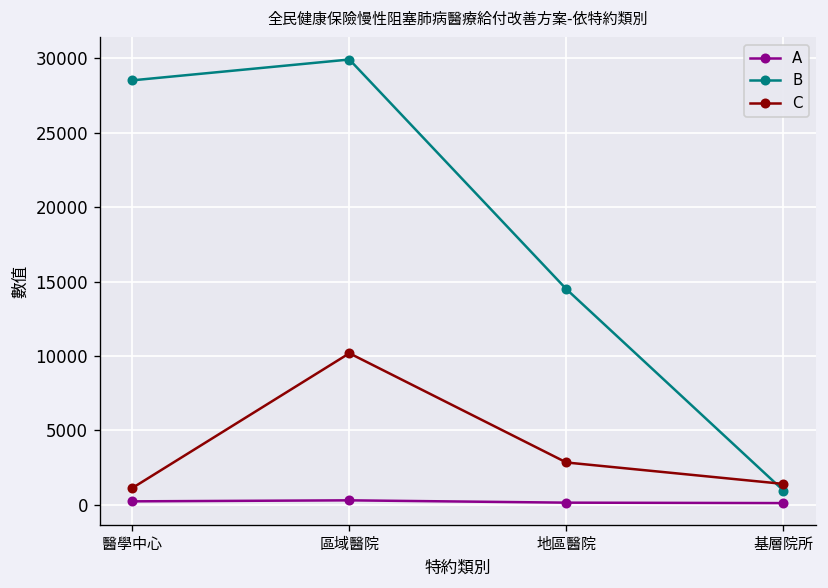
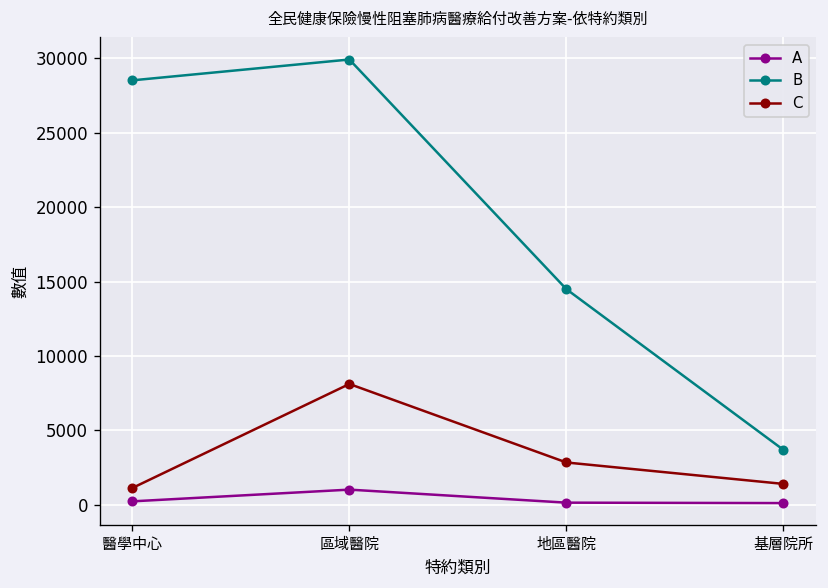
  {
    "A": {
      "醫學中心": 200,
-     "區域醫院": 300,
+     "區域醫院": 1000,
      "地區醫院": 100,
      "基層院所": 100
    },
    "B": {
      "醫學中心": 28500,
      "區域醫院": 29900,
      "地區醫院": 14500,
-     "基層院所": 1000
+     "基層院所": 3700
    },
    "C": {
      "醫學中心": 1100,
-     "區域醫院": 10200,
+     "區域醫院": 8100,
      "地區醫院": 2800,
      "基層院所": 1400
    }
  }
